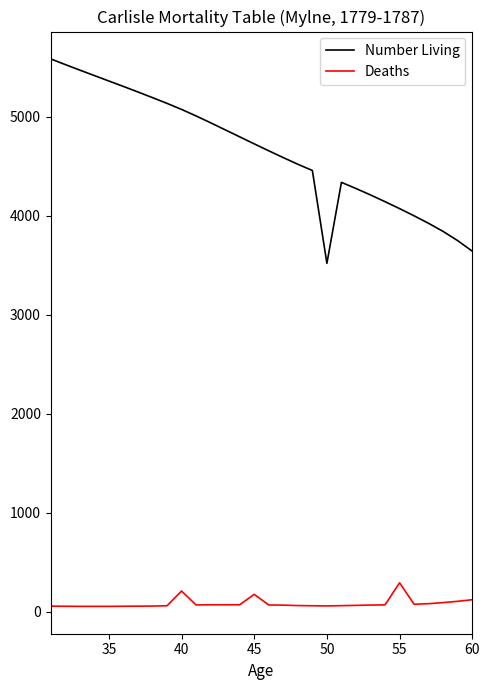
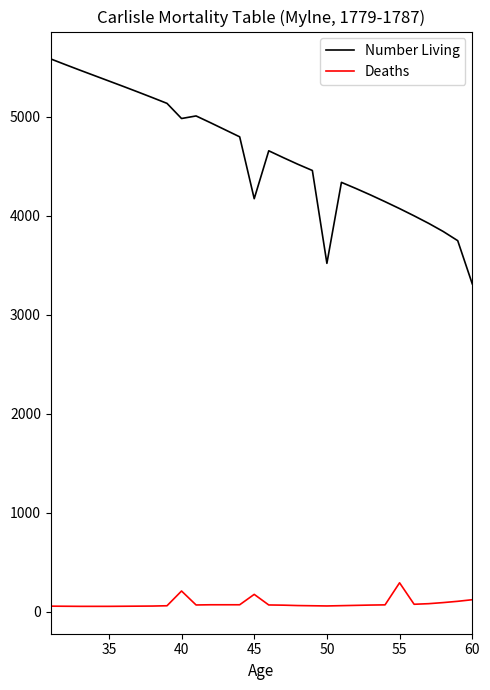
  {
    "Number Living": {
      "35": 5400,
-     "40": 5100,
-     "45": 4700,
+     "40": 5000,
+     "45": 4200,
      "50": 3500,
      "55": 4100,
-     "60": 3600
+     "60": 3300
    },
    "Deaths": {
      "35": 100,
      "40": 200,
      "45": 200,
      "50": 100,
      "55": 300,
      "60": 100
    }
  }
